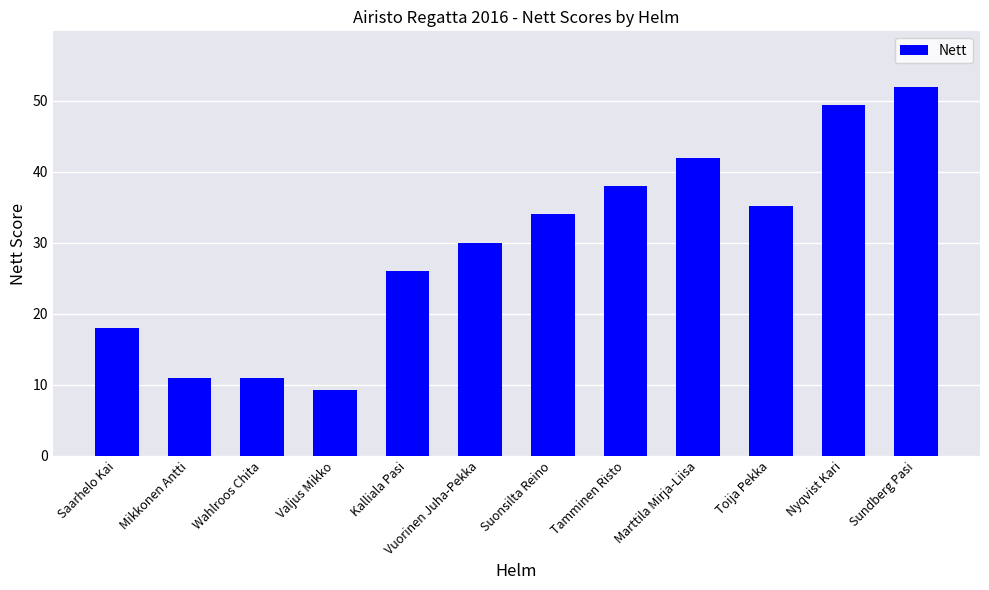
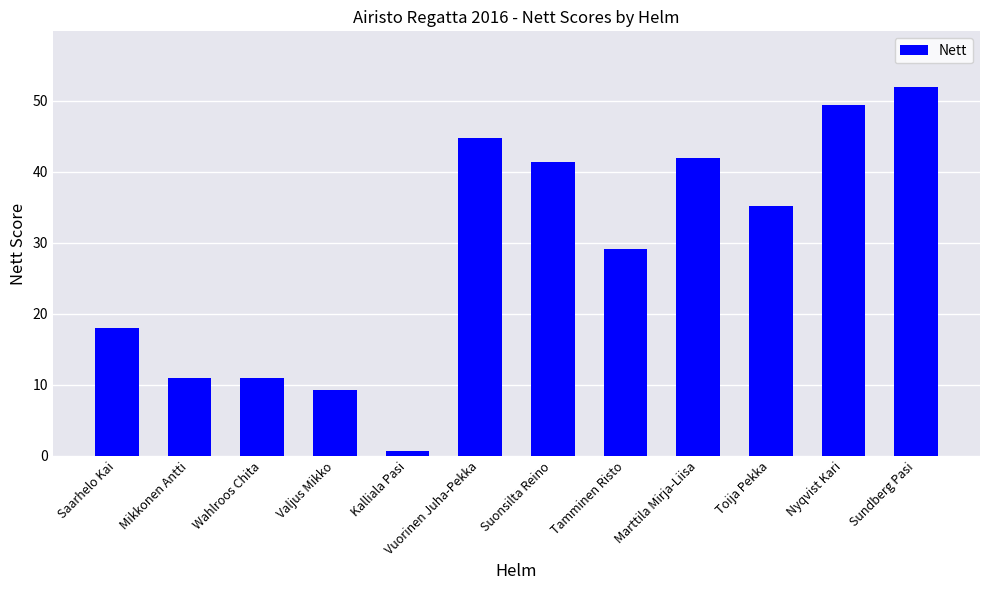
  {
    "Saarhelo Kai": 18,
    "Mikkonen Antti": 11,
    "Wahlroos Chita": 11,
    "Valjus Mikko": 9,
-   "Kalliala Pasi": 26,
-   "Vuorinen Juha-Pekka": 30,
-   "Suonsilta Reino": 34,
-   "Tamminen Risto": 38,
+   "Kalliala Pasi": 1,
+   "Vuorinen Juha-Pekka": 45,
+   "Suonsilta Reino": 41,
+   "Tamminen Risto": 29,
    "Marttila Mirja-Liisa": 42,
    "Toija Pekka": 35,
    "Nyqvist Kari": 49,
    "Sundberg Pasi": 52
  }
